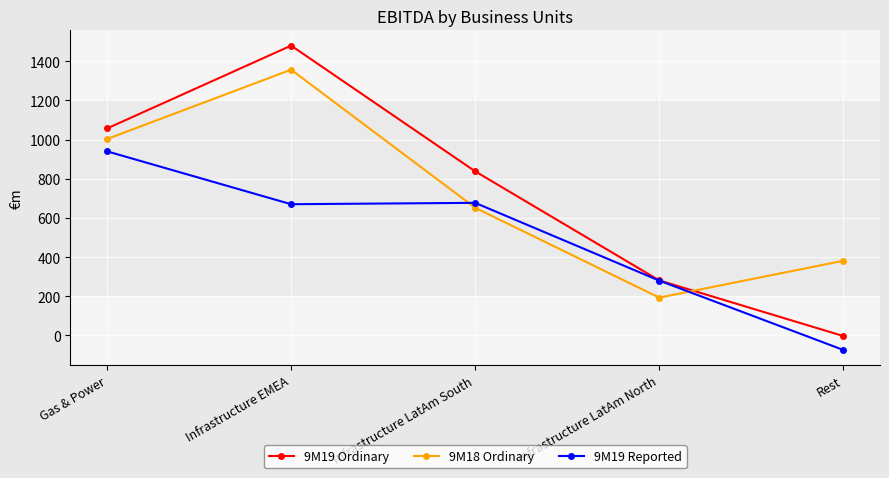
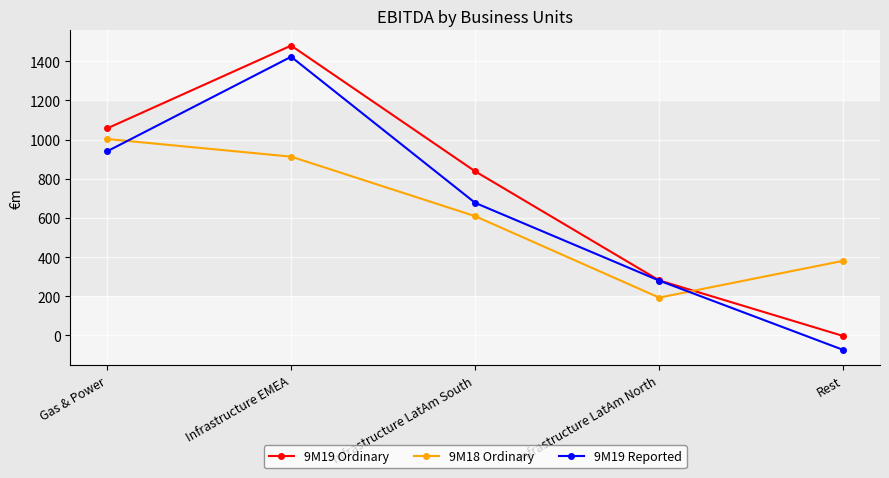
  {
    "9M19 Ordinary": {
      "Gas & Power": 1060,
      "Infrastructure EMEA": 1480,
      "Infrastructure LatAm South": 840,
      "Rest": 0
    },
    "9M18 Ordinary": {
      "Gas & Power": 1000,
-     "Infrastructure EMEA": 1360,
-     "Infrastructure LatAm South": 650,
+     "Infrastructure EMEA": 910,
+     "Infrastructure LatAm South": 610,
      "Infrastructure LatAm North": 190,
      "Rest": 380
    },
    "9M19 Reported": {
      "Gas & Power": 940,
-     "Infrastructure EMEA": 670,
+     "Infrastructure EMEA": 1420,
      "Infrastructure LatAm South": 680,
      "Rest": -70
    }
  }
